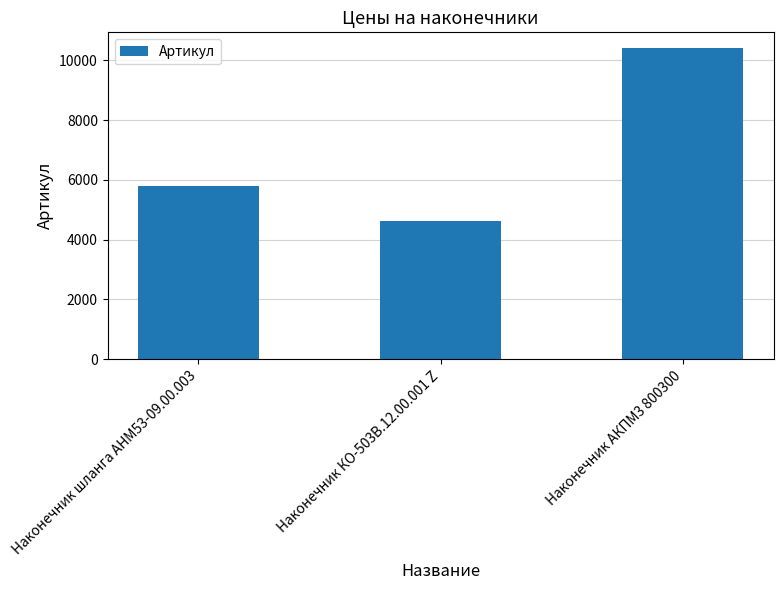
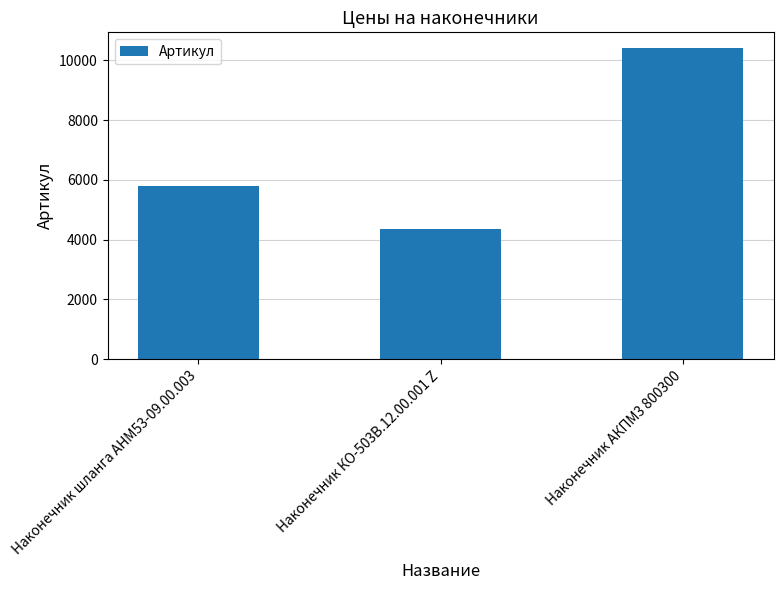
  {
    "Наконечник шланга АНМ53-09.00.003": 5800,
-   "Наконечник КО-503В.12.00.001 Z": 4600,
+   "Наконечник КО-503В.12.00.001 Z": 4300,
    "Наконечник АКПМ3 800300": 10400
  }
